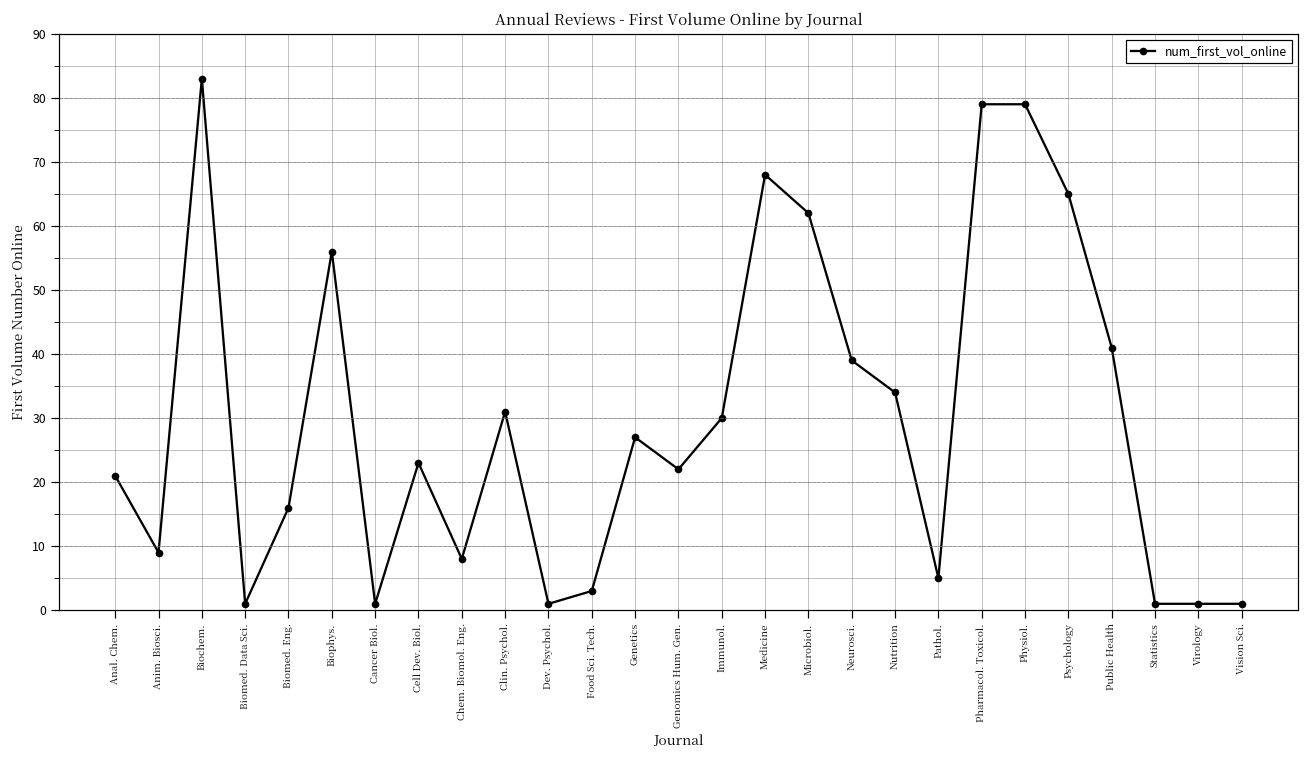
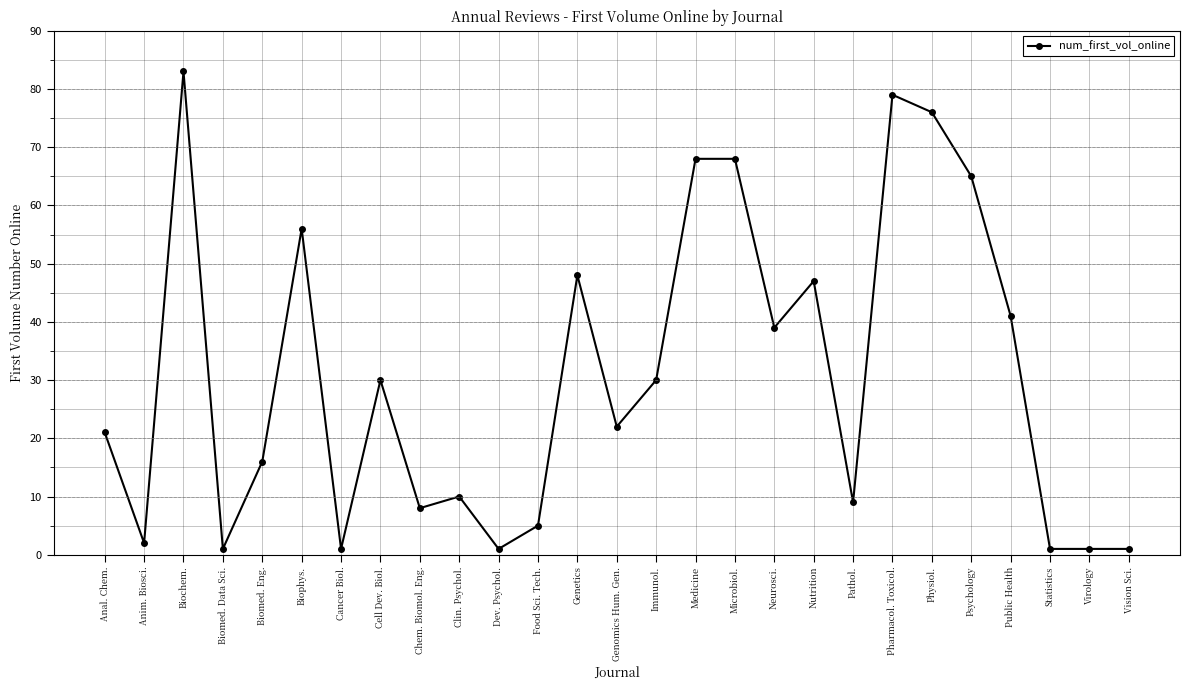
  {
    "Anal. Chem.": 21,
-   "Anim. Biosci.": 9,
+   "Anim. Biosci.": 2,
    "Biochem.": 83,
    "Biomed. Data Sci.": 1,
    "Biomed. Eng.": 16,
    "Biophys.": 56,
    "Cancer Biol.": 1,
-   "Cell Dev. Biol.": 23,
+   "Cell Dev. Biol.": 30,
    "Chem. Biomol. Eng.": 8,
-   "Clin. Psychol.": 31,
+   "Clin. Psychol.": 10,
    "Dev. Psychol.": 1,
-   "Food Sci. Tech.": 3,
-   "Genetics": 27,
+   "Food Sci. Tech.": 5,
+   "Genetics": 48,
    "Genomics Hum. Gen.": 22,
    "Immunol.": 30,
    "Medicine": 68,
-   "Microbiol.": 62,
+   "Microbiol.": 68,
    "Neurosci.": 39,
-   "Nutrition": 34,
-   "Pathol.": 5,
+   "Nutrition": 47,
+   "Pathol.": 9,
    "Pharmacol. Toxicol.": 79,
-   "Physiol.": 79,
+   "Physiol.": 76,
    "Psychology": 65,
    "Public Health": 41,
    "Statistics": 1,
    "Virology": 1,
    "Vision Sci.": 1
  }
